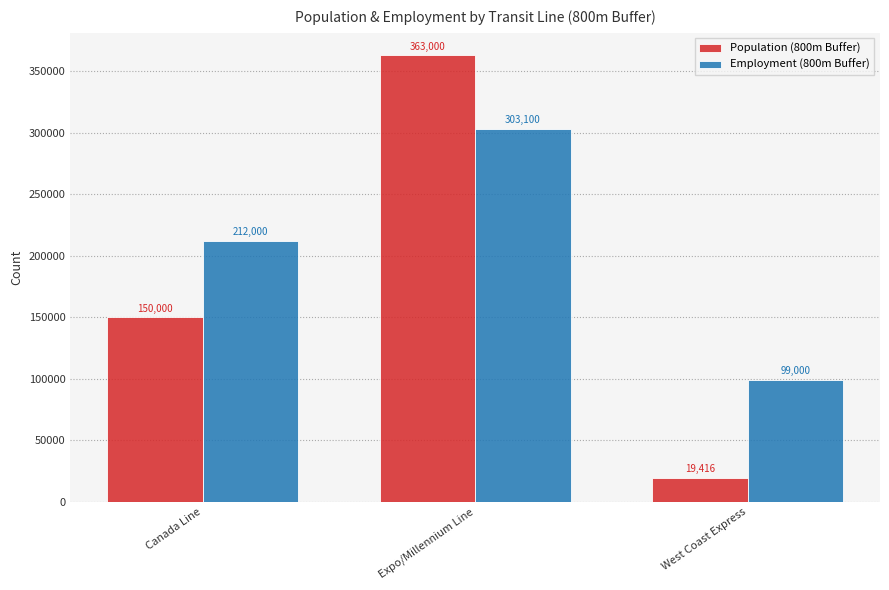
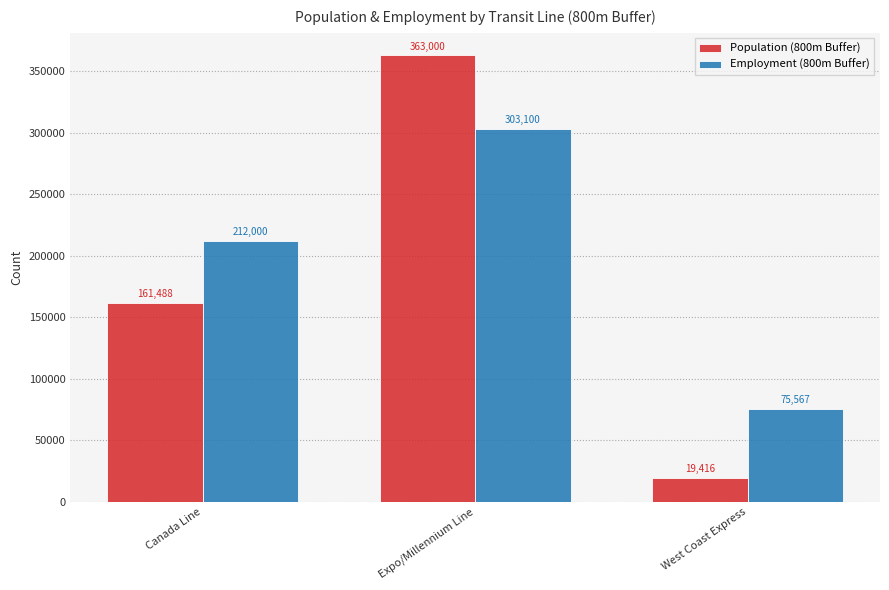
  {
    "Population (800m Buffer)": {
-     "Canada Line": "150,000",
+     "Canada Line": "161,488",
      "Expo/Millennium Line": "363,000",
      "West Coast Express": "19,416"
    },
    "Employment (800m Buffer)": {
      "Canada Line": "212,000",
      "Expo/Millennium Line": "303,100",
-     "West Coast Express": "99,000"
+     "West Coast Express": "75,567"
    }
  }
